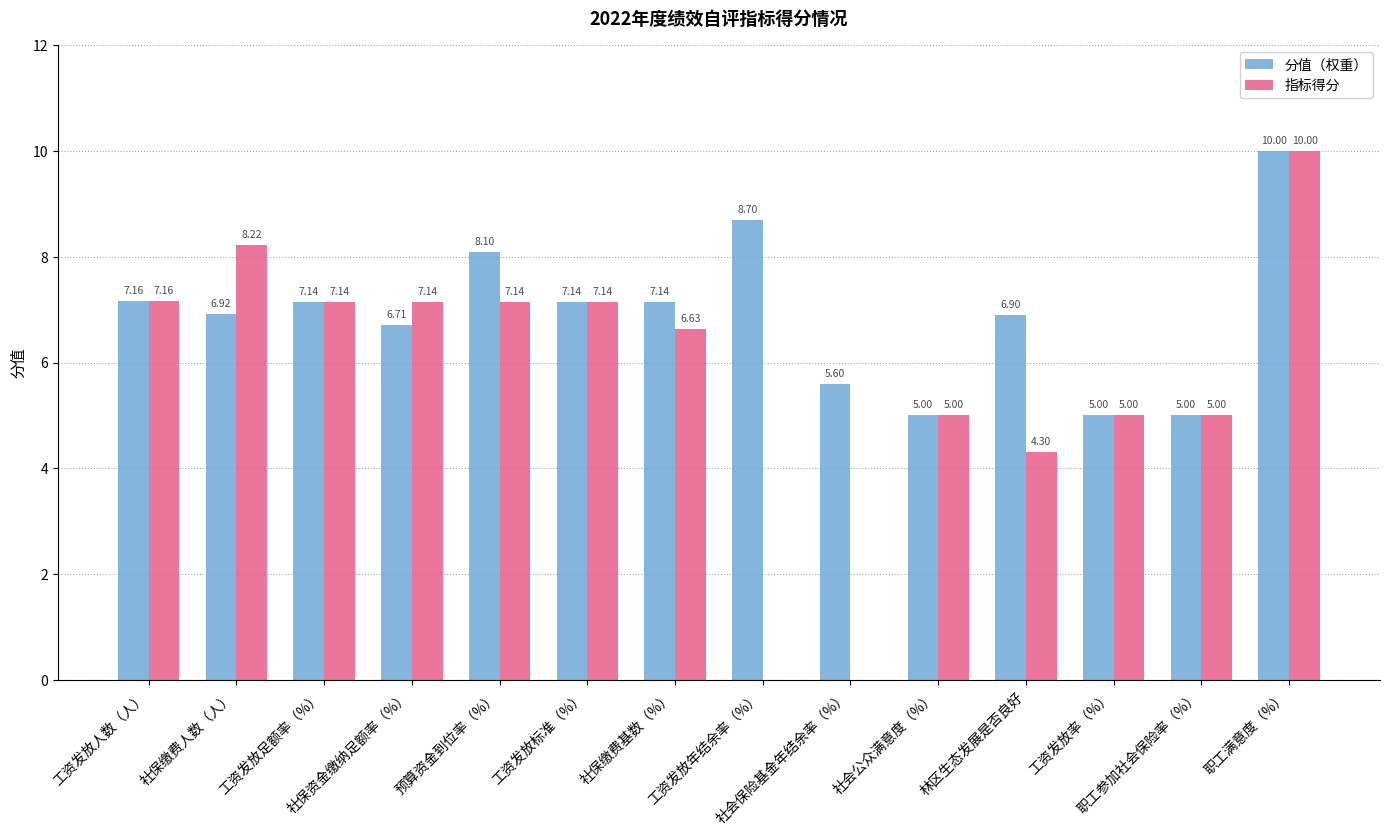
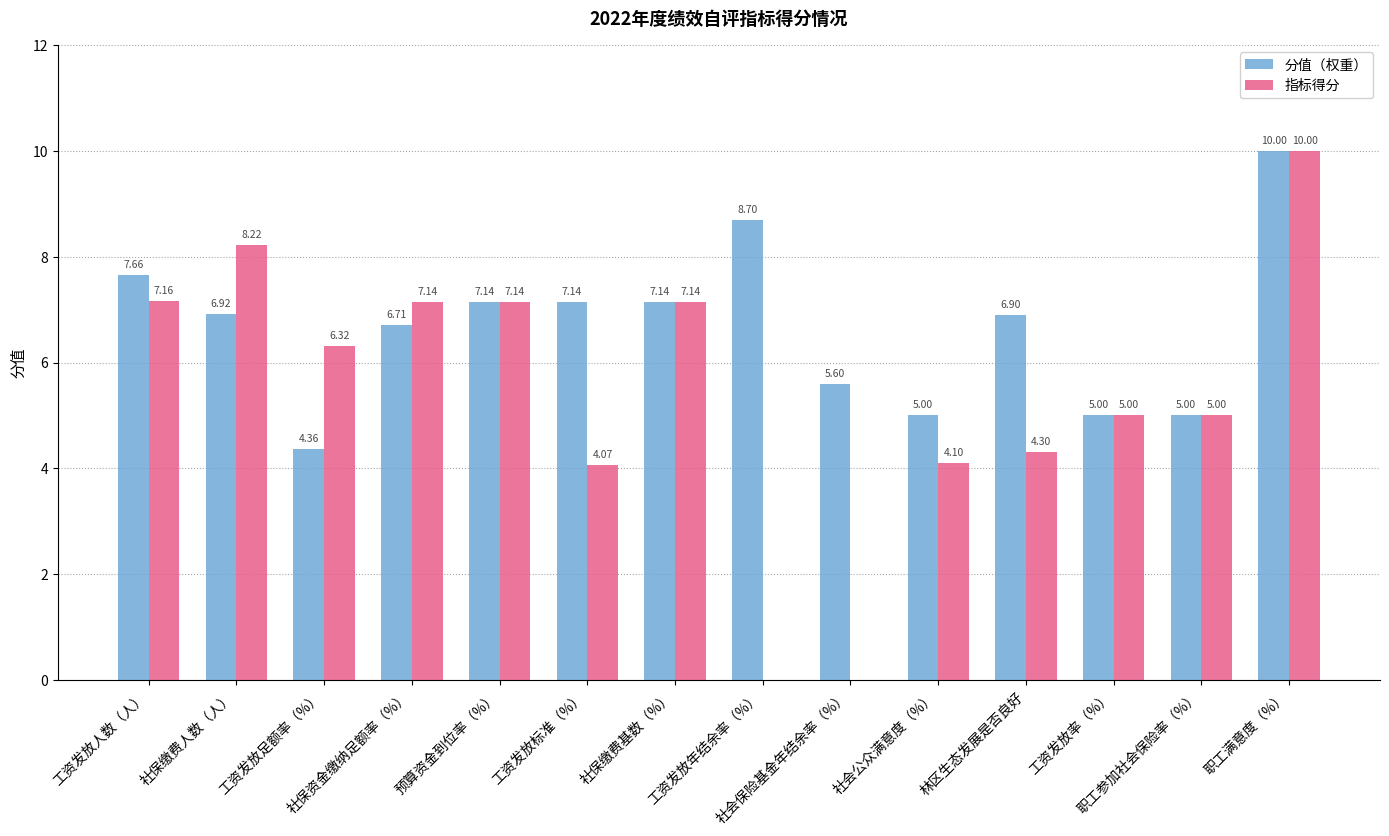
  {
    "分值（权重）": {
-     "工资发放人数（人）": 7.16,
+     "工资发放人数（人）": 7.66,
      "社保缴费人数（人）": 6.92,
-     "工资发放足额率（%）": 7.14,
+     "工资发放足额率（%）": 4.36,
      "社保资金缴纳足额率（%）": 6.71,
-     "预算资金到位率（%）": 8.10,
+     "预算资金到位率（%）": 7.14,
      "工资发放标准（%）": 7.14,
      "社保缴费基数（%）": 7.14,
      "工资发放年结余率（%）": 8.70,
      "社会保险基金年结余率（%）": 5.60,
      "社会公众满意度（%）": 5.00,
      "林区生态发展是否良好": 6.90,
      "工资发放率（%）": 5.00,
      "职工参加社会保险率（%）": 5.00,
      "职工满意度（%）": 10.00
    },
    "指标得分": {
      "工资发放人数（人）": 7.16,
      "社保缴费人数（人）": 8.22,
-     "工资发放足额率（%）": 7.14,
+     "工资发放足额率（%）": 6.32,
      "社保资金缴纳足额率（%）": 7.14,
      "预算资金到位率（%）": 7.14,
-     "工资发放标准（%）": 7.14,
-     "社保缴费基数（%）": 6.63,
-     "社会公众满意度（%）": 5.00,
+     "工资发放标准（%）": 4.07,
+     "社保缴费基数（%）": 7.14,
+     "社会公众满意度（%）": 4.10,
      "林区生态发展是否良好": 4.30,
      "工资发放率（%）": 5.00,
      "职工参加社会保险率（%）": 5.00,
      "职工满意度（%）": 10.00
    }
  }
